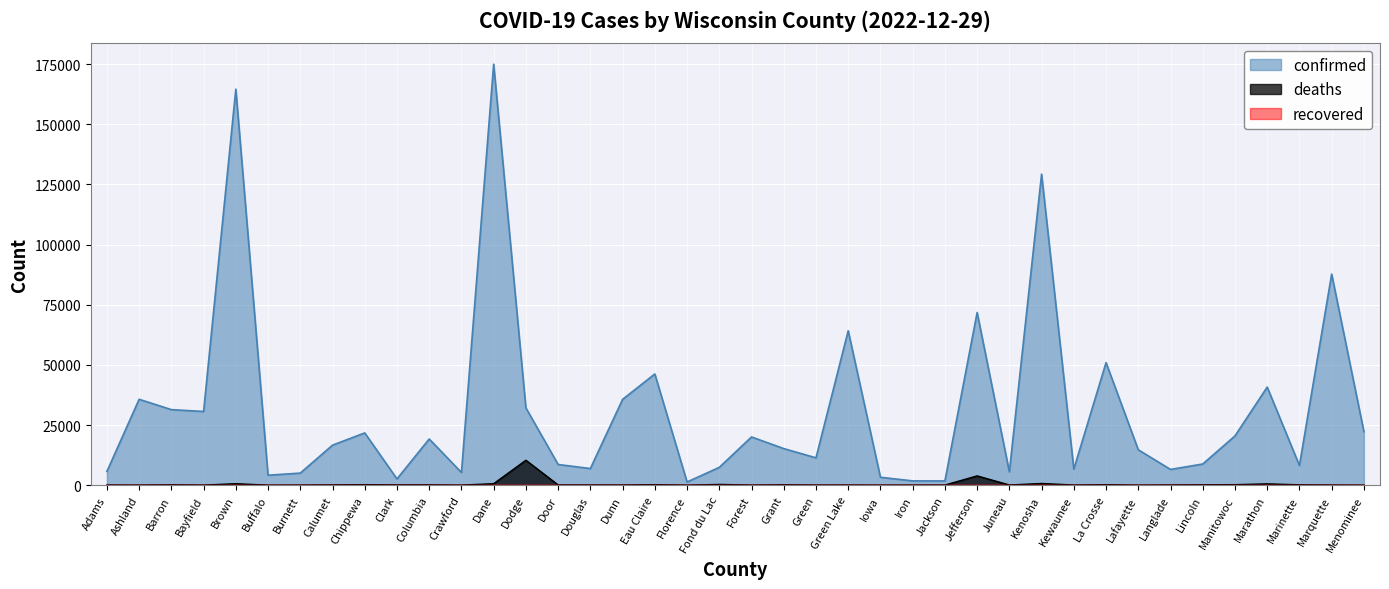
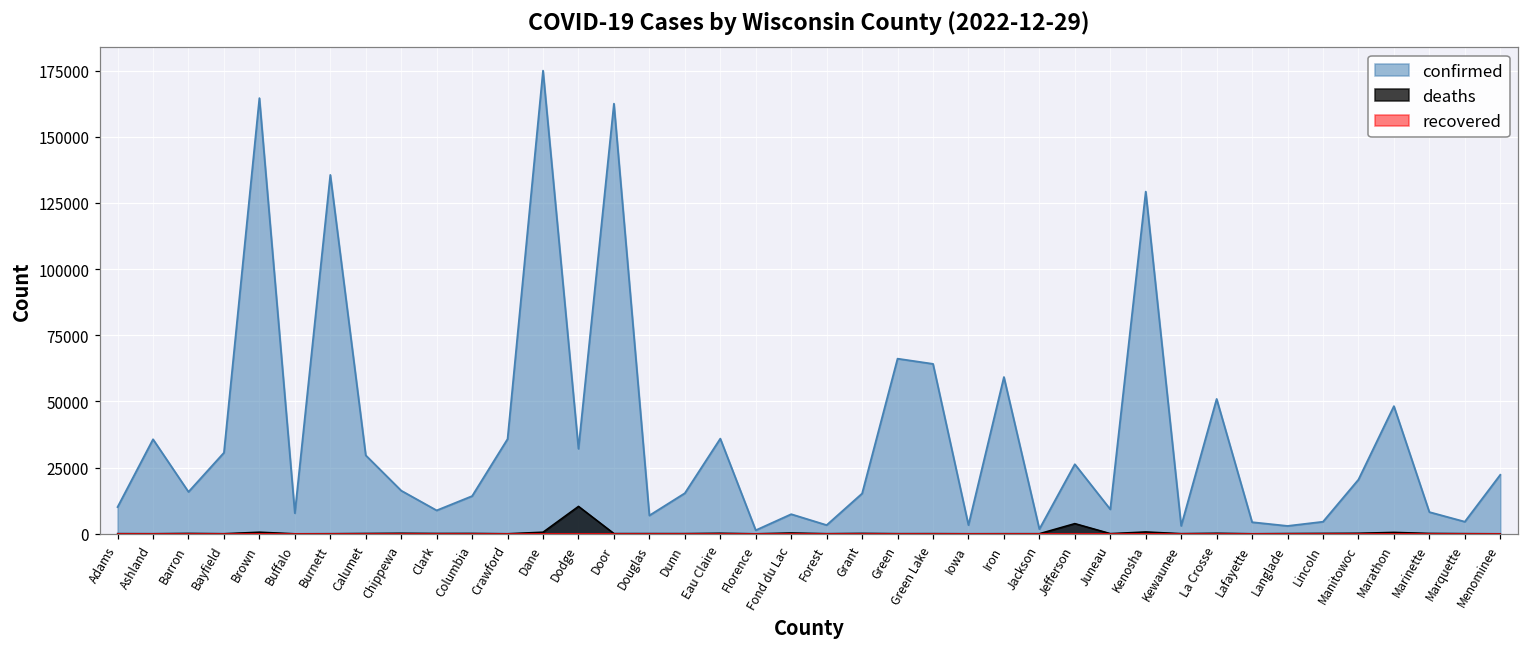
  {
    "confirmed": {
-     "Adams": 6000,
+     "Adams": 10000,
      "Ashland": 36000,
-     "Barron": 31000,
+     "Barron": 16000,
      "Bayfield": 31000,
      "Brown": 165000,
-     "Buffalo": 4000,
-     "Burnett": 5000,
-     "Calumet": 17000,
-     "Chippewa": 22000,
-     "Clark": 3000,
-     "Columbia": 19000,
-     "Crawford": 5000,
+     "Buffalo": 8000,
+     "Burnett": 136000,
+     "Calumet": 30000,
+     "Chippewa": 16000,
+     "Clark": 9000,
+     "Columbia": 14000,
+     "Crawford": 36000,
      "Dane": 175000,
      "Dodge": 32000,
-     "Door": 9000,
+     "Door": 163000,
      "Douglas": 7000,
-     "Dunn": 36000,
-     "Eau Claire": 46000,
+     "Dunn": 15000,
+     "Eau Claire": 36000,
      "Florence": 1000,
      "Fond du Lac": 7000,
-     "Forest": 20000,
+     "Forest": 3000,
      "Grant": 15000,
-     "Green": 11000,
+     "Green": 66000,
      "Green Lake": 64000,
      "Iowa": 3000,
-     "Iron": 2000,
+     "Iron": 59000,
      "Jackson": 2000,
-     "Jefferson": 72000,
-     "Juneau": 6000,
+     "Jefferson": 26000,
+     "Juneau": 9000,
      "Kenosha": 129000,
-     "Kewaunee": 7000,
+     "Kewaunee": 3000,
      "La Crosse": 51000,
-     "Lafayette": 15000,
-     "Langlade": 7000,
-     "Lincoln": 9000,
+     "Lafayette": 4000,
+     "Langlade": 3000,
+     "Lincoln": 5000,
      "Manitowoc": 20000,
-     "Marathon": 41000,
+     "Marathon": 48000,
      "Marinette": 8000,
-     "Marquette": 88000,
+     "Marquette": 5000,
      "Menominee": 22000
    },
    "deaths": {
      "Dodge": 10000,
      "Jefferson": 4000
    },
    "recovered": {
      "Dodge": 0,
      "Jefferson": 0
    }
  }
